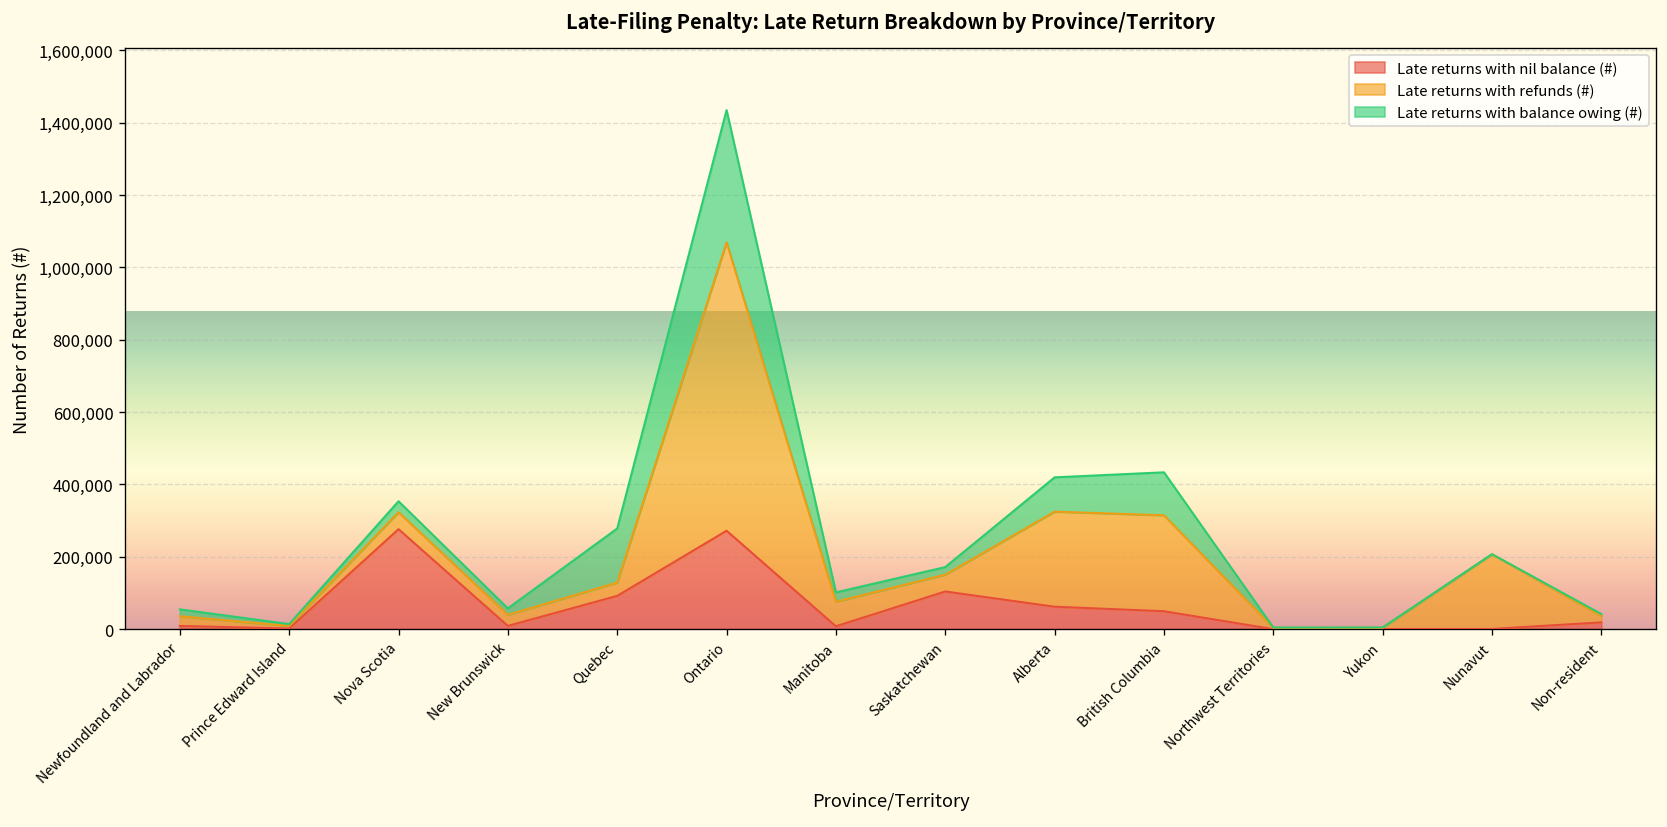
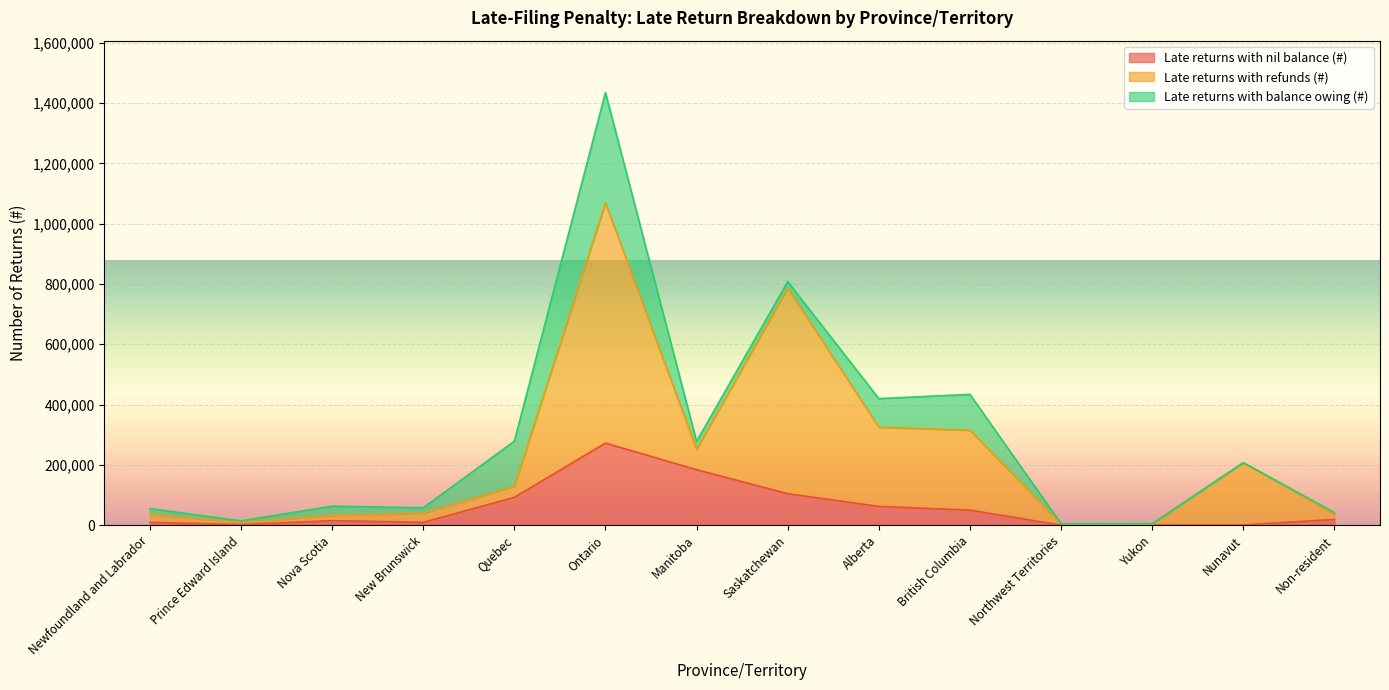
  {
    "Late returns with nil balance (#)": {
      "Newfoundland and Labrador": "10,000",
-     "Nova Scotia": "280,000",
+     "Nova Scotia": "10,000",
      "New Brunswick": "10,000",
      "Quebec": "90,000",
      "Ontario": "270,000",
-     "Manitoba": "10,000",
+     "Manitoba": "180,000",
      "Saskatchewan": "100,000",
      "Alberta": "60,000",
      "British Columbia": "50,000",
      "Nunavut": "0",
      "Non-resident": "20,000"
    },
    "Late returns with refunds (#)": {
      "Newfoundland and Labrador": "30,000",
-     "Nova Scotia": "50,000",
+     "Nova Scotia": "20,000",
      "New Brunswick": "30,000",
      "Quebec": "40,000",
      "Ontario": "800,000",
      "Manitoba": "70,000",
-     "Saskatchewan": "50,000",
+     "Saskatchewan": "680,000",
      "Alberta": "260,000",
      "British Columbia": "270,000"
    },
    "Late returns with balance owing (#)": {
      "Newfoundland and Labrador": "20,000",
      "Nova Scotia": "30,000",
      "New Brunswick": "20,000",
      "Quebec": "150,000",
      "Ontario": "370,000",
      "Manitoba": "30,000",
      "Saskatchewan": "20,000",
      "Alberta": "90,000",
      "British Columbia": "120,000"
    }
  }
